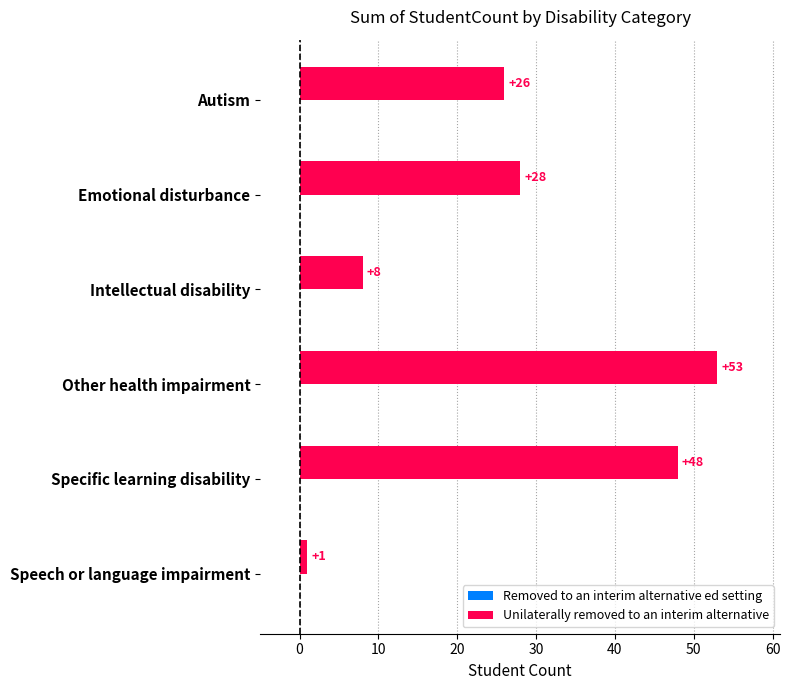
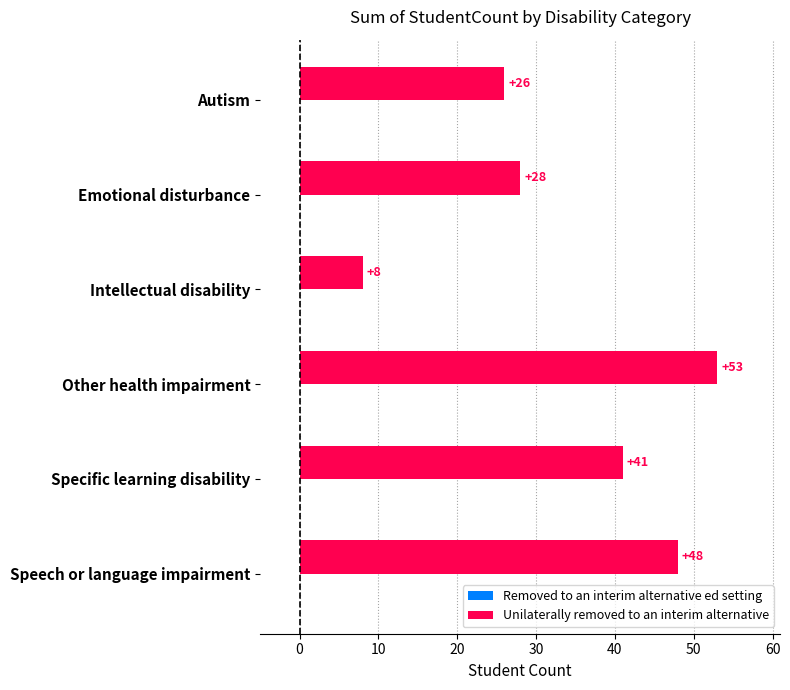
  {
    "Removed to an interim alternative ed setting": {
      "Autism": "0",
      "Emotional disturbance": "0",
      "Intellectual disability": "0",
      "Other health impairment": "0",
      "Specific learning disability": "0",
      "Speech or language impairment": "0"
    },
    "Unilaterally removed to an interim alternative": {
      "Autism": "+26",
      "Emotional disturbance": "+28",
      "Intellectual disability": "+8",
      "Other health impairment": "+53",
-     "Specific learning disability": "+48",
-     "Speech or language impairment": "+1"
+     "Specific learning disability": "+41",
+     "Speech or language impairment": "+48"
    }
  }
